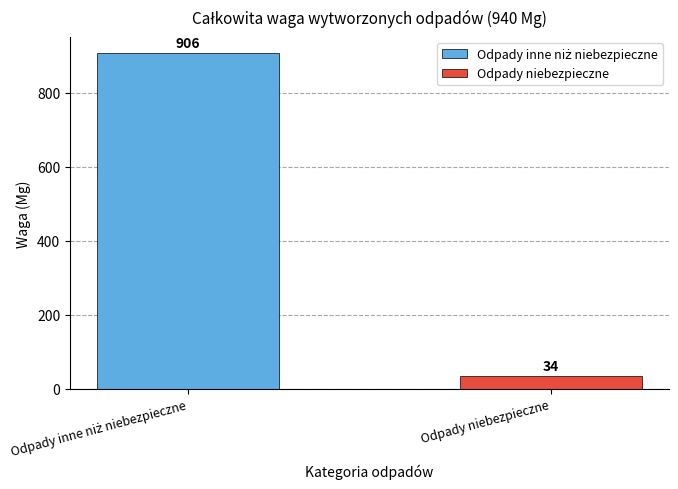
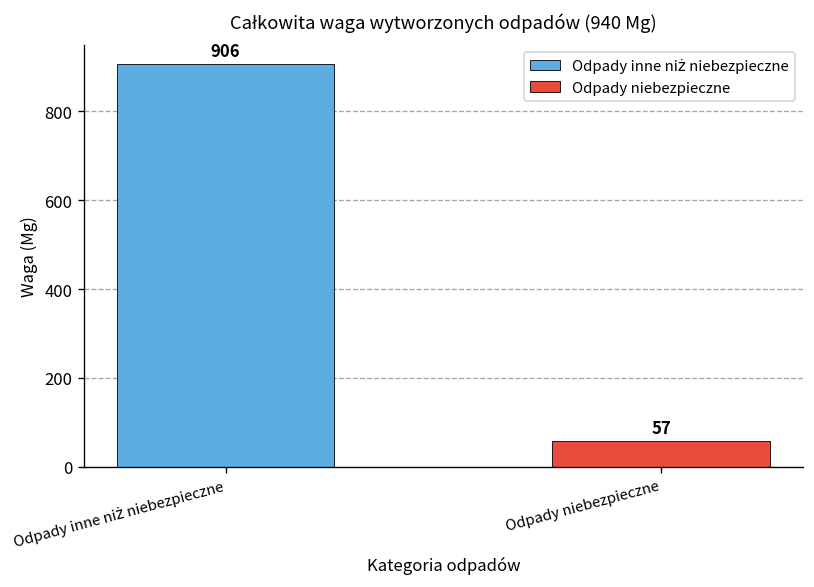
  {
    "Odpady inne niż niebezpieczne": 906,
-   "Odpady niebezpieczne": 34
+   "Odpady niebezpieczne": 57
  }
